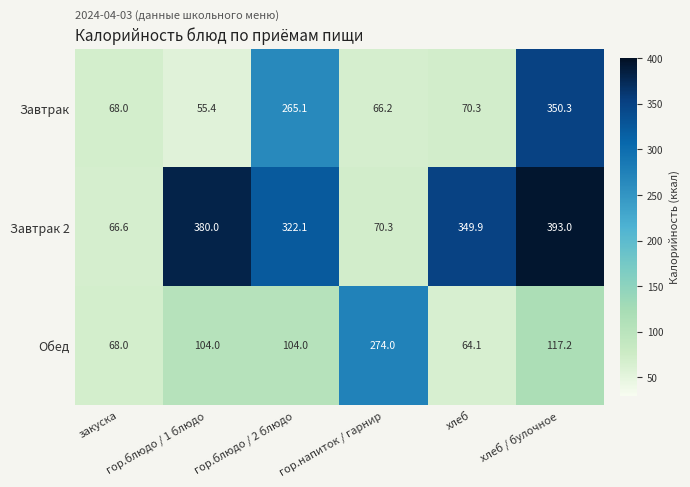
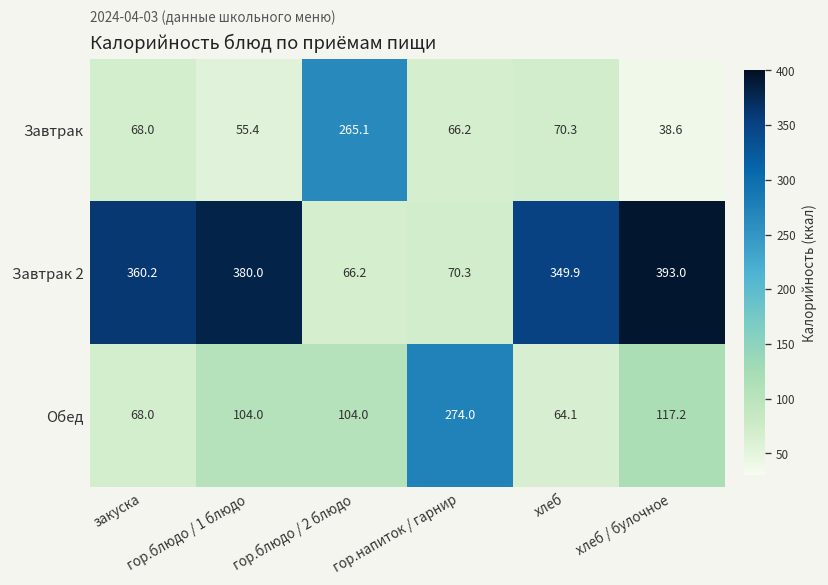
  {
    "Завтрак": {
      "закуска": 68.0,
      "гор.блюдо / 1 блюдо": 55.4,
      "гор.блюдо / 2 блюдо": 265.1,
      "гор.напиток / гарнир": 66.2,
      "хлеб": 70.3,
-     "хлеб / булочное": 350.3
+     "хлеб / булочное": 38.6
    },
    "Завтрак 2": {
-     "закуска": 66.6,
+     "закуска": 360.2,
      "гор.блюдо / 1 блюдо": 380.0,
-     "гор.блюдо / 2 блюдо": 322.1,
+     "гор.блюдо / 2 блюдо": 66.2,
      "гор.напиток / гарнир": 70.3,
      "хлеб": 349.9,
      "хлеб / булочное": 393.0
    },
    "Обед": {
      "закуска": 68.0,
      "гор.блюдо / 1 блюдо": 104.0,
      "гор.блюдо / 2 блюдо": 104.0,
      "гор.напиток / гарнир": 274.0,
      "хлеб": 64.1,
      "хлеб / булочное": 117.2
    }
  }
